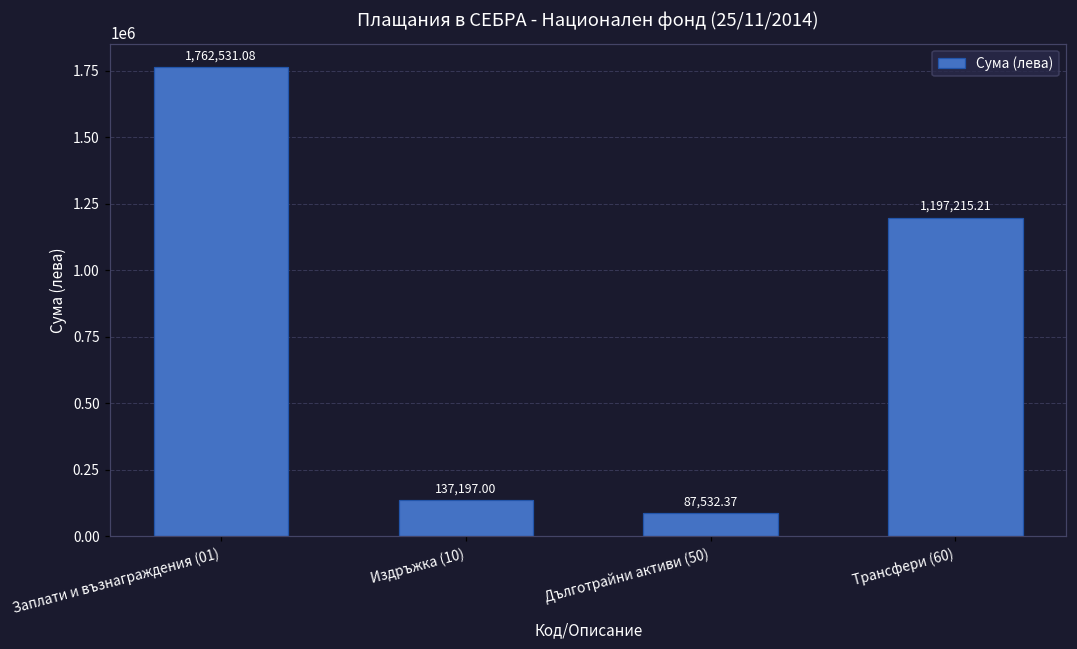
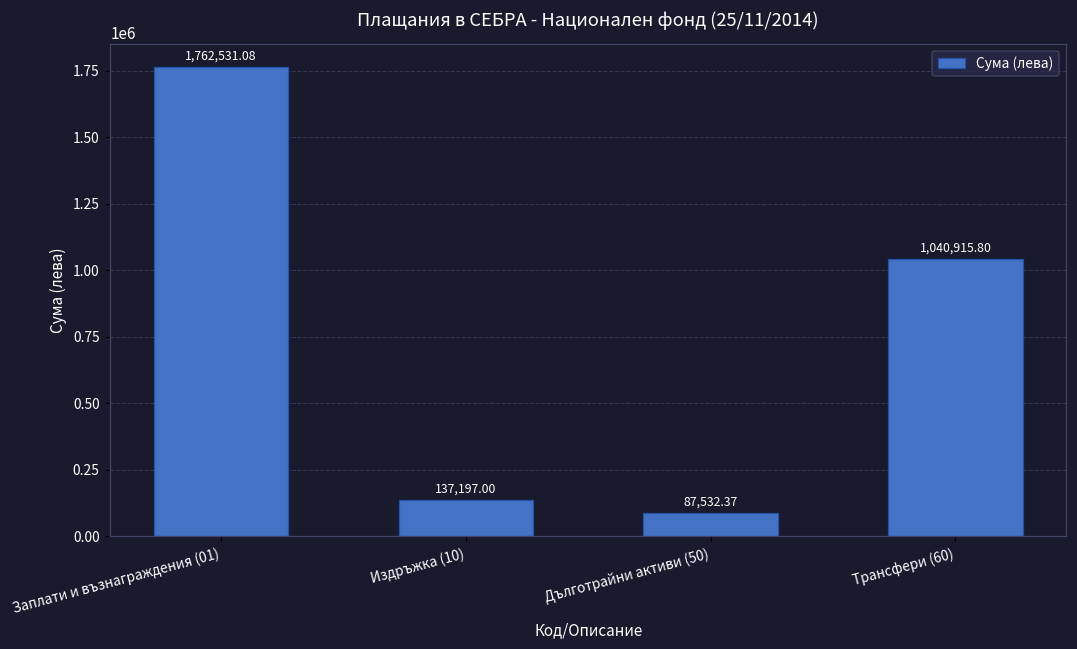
  {
    "Заплати и възнаграждения (01)": "1,762,531.08",
    "Издръжка (10)": "137,197.00",
    "Дълготрайни активи (50)": "87,532.37",
-   "Трансфери (60)": "1,197,215.21"
+   "Трансфери (60)": "1,040,915.80"
  }
